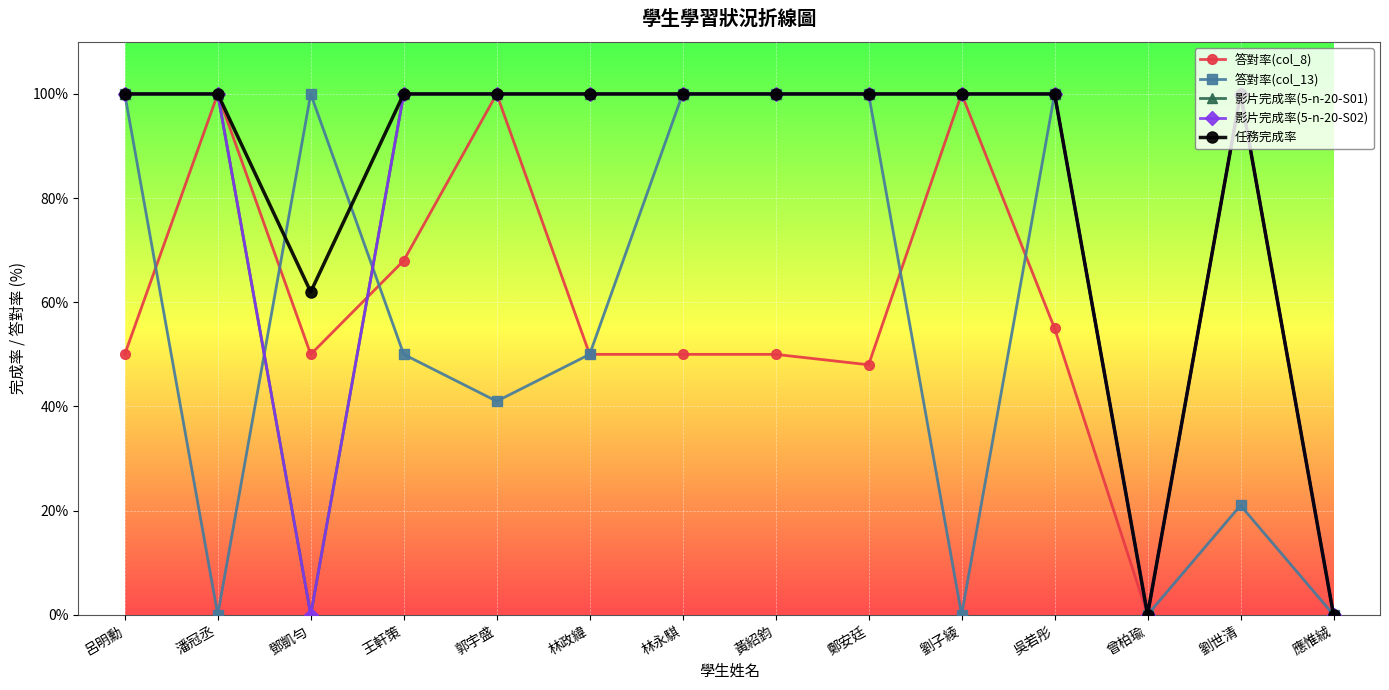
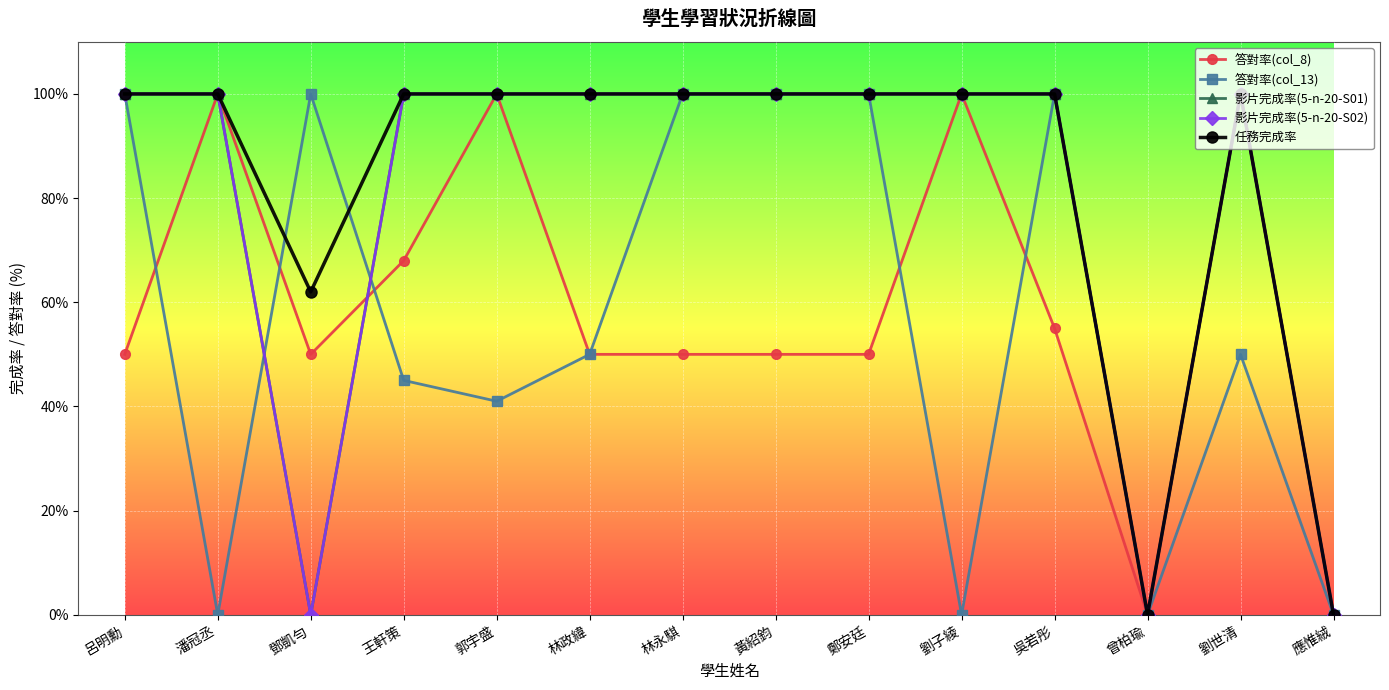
  {
    "答對率(col_8)": {
      "呂明勳": "50%",
      "鄧凱勻": "50%",
      "王軒策": "68%",
      "林永騏": "50%",
      "黃紹鈞": "50%",
-     "鄭安廷": "48%",
+     "鄭安廷": "50%",
      "吳若彤": "55%"
    },
    "答對率(col_13)": {
      "潘冠丞": "0%",
      "鄧凱勻": "100%",
-     "王軒策": "50%",
+     "王軒策": "45%",
      "郭宇盛": "41%",
      "劉子綾": "0%",
-     "劉世清": "21%"
+     "劉世清": "50%"
    },
    "影片完成率(5-n-20-S02)": {
      "鄧凱勻": "0%"
    },
    "任務完成率": {
      "鄧凱勻": "62%"
    }
  }
